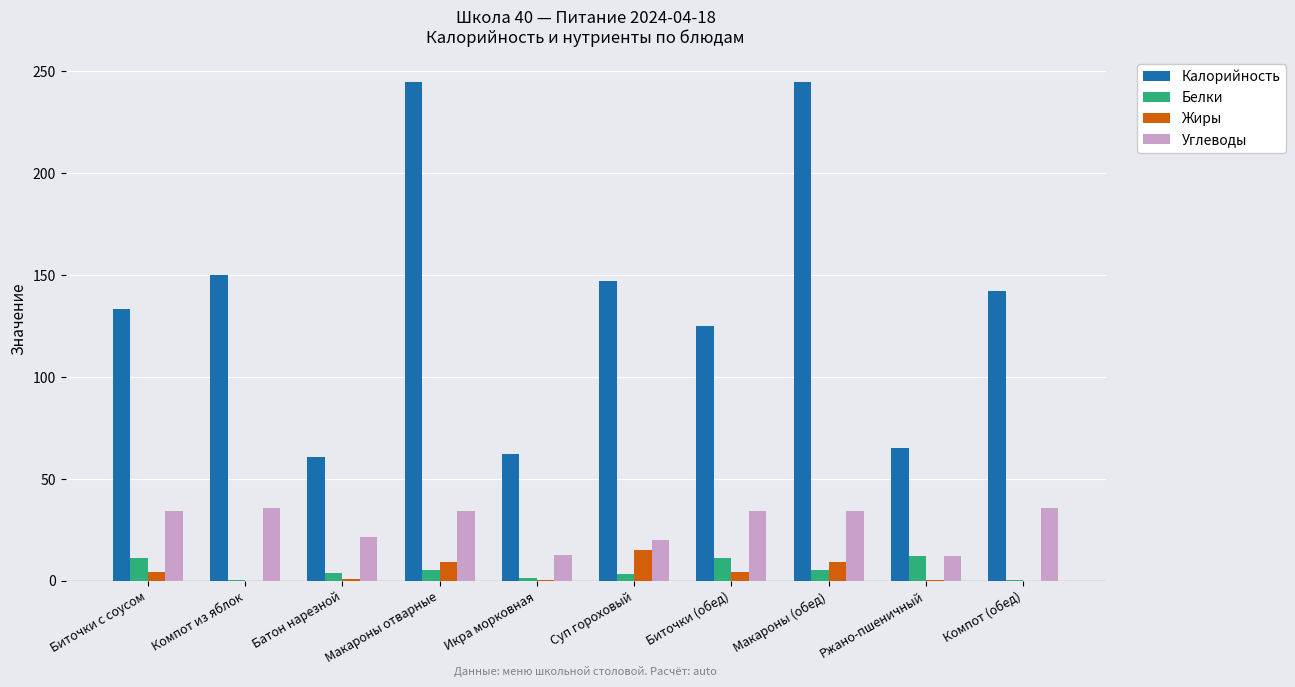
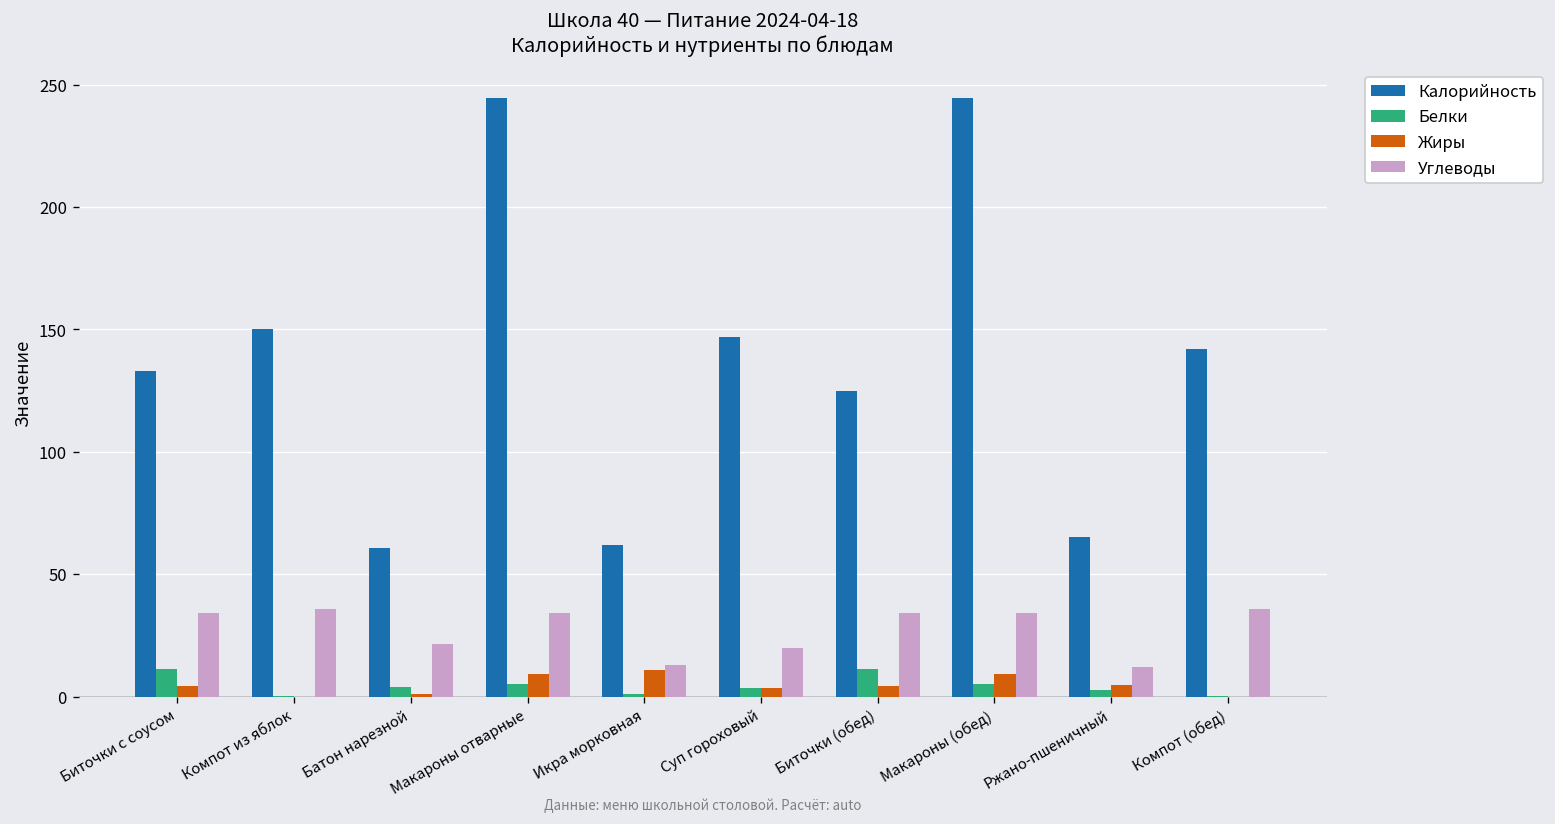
  {
    "Калорийность": {
      "Биточки с соусом": 133,
      "Компот из яблок": 150,
      "Батон нарезной": 61,
      "Макароны отварные": 245,
      "Икра морковная": 62,
      "Суп гороховый": 147,
      "Биточки (обед)": 125,
      "Макароны (обед)": 245,
      "Ржано-пшеничный": 65,
      "Компот (обед)": 142
    },
    "Белки": {
      "Биточки с соусом": 11,
      "Батон нарезной": 4,
      "Макароны отварные": 5,
      "Суп гороховый": 4,
      "Биточки (обед)": 11,
      "Макароны (обед)": 5,
-     "Ржано-пшеничный": 12
+     "Ржано-пшеничный": 3
    },
    "Жиры": {
      "Биточки с соусом": 4,
      "Компот из яблок": 0,
      "Макароны отварные": 9,
-     "Икра морковная": 0,
-     "Суп гороховый": 15,
+     "Икра морковная": 11,
+     "Суп гороховый": 4,
      "Биточки (обед)": 4,
      "Макароны (обед)": 9,
-     "Ржано-пшеничный": 0,
+     "Ржано-пшеничный": 5,
      "Компот (обед)": 0
    },
    "Углеводы": {
      "Биточки с соусом": 34,
      "Компот из яблок": 36,
      "Батон нарезной": 22,
      "Макароны отварные": 34,
      "Икра морковная": 13,
      "Суп гороховый": 20,
      "Биточки (обед)": 34,
      "Макароны (обед)": 34,
      "Ржано-пшеничный": 12,
      "Компот (обед)": 36
    }
  }
